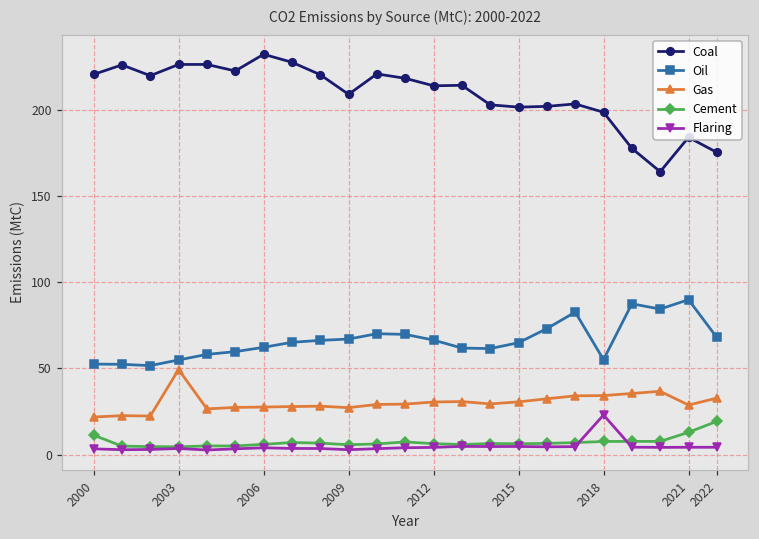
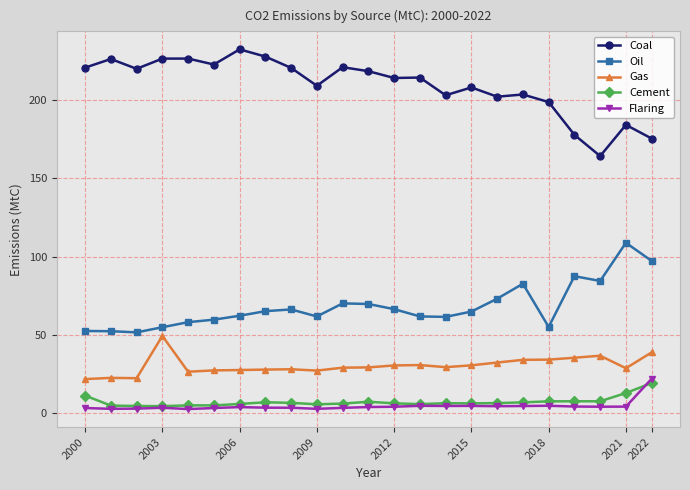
  {
    "Coal": {
      "2000": 221,
      "2003": 226,
      "2006": 232,
      "2009": 209,
      "2012": 214,
-     "2015": 202,
+     "2015": 208,
      "2018": 199,
      "2021": 184,
      "2022": 175
    },
    "Oil": {
      "2000": 53,
      "2003": 55,
      "2006": 62,
-     "2009": 67,
+     "2009": 62,
      "2012": 66,
      "2015": 65,
      "2018": 55,
-     "2021": 90,
-     "2022": 68
+     "2021": 109,
+     "2022": 97
    },
    "Gas": {
      "2000": 22,
      "2003": 49,
      "2006": 28,
      "2009": 27,
      "2012": 31,
      "2015": 31,
      "2018": 34,
      "2021": 29,
-     "2022": 33
+     "2022": 39
    },
    "Cement": {
      "2000": 11,
      "2006": 6,
      "2009": 6,
      "2012": 6,
      "2018": 8,
      "2021": 13,
      "2022": 19
    },
    "Flaring": {
      "2000": 3,
      "2006": 4,
      "2009": 3,
      "2012": 4,
-     "2018": 23,
+     "2018": 5,
      "2021": 4,
-     "2022": 4
+     "2022": 22
    }
  }
